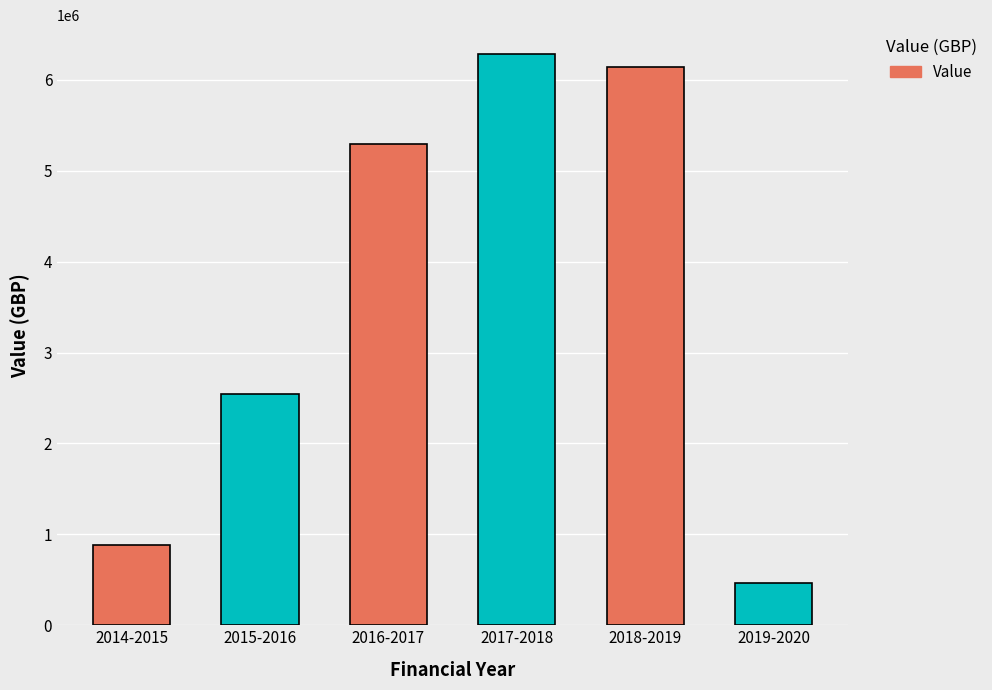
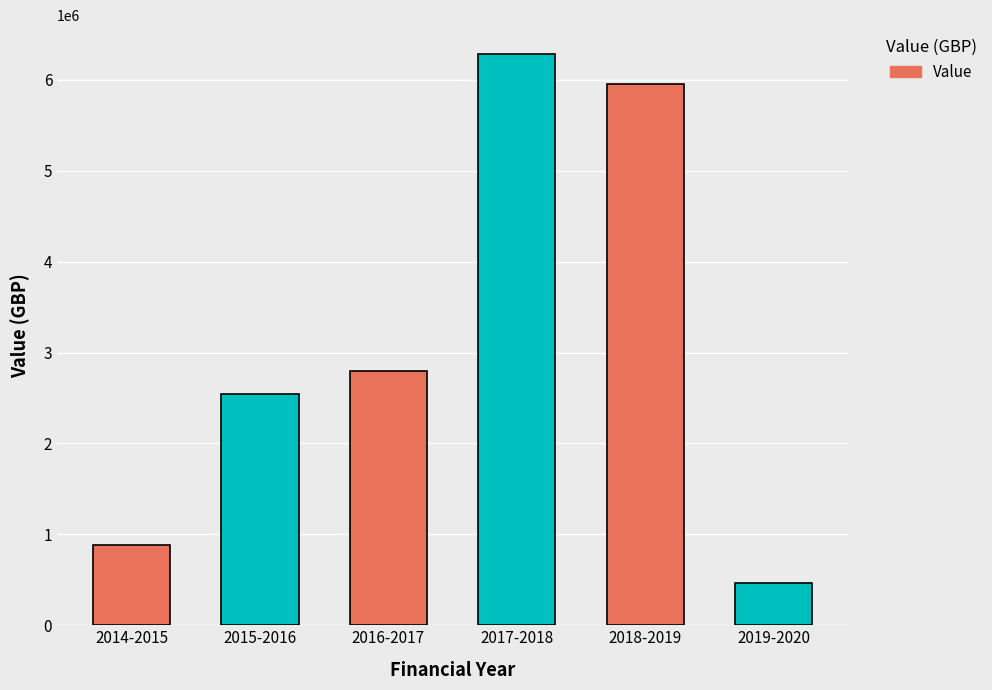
  {
    "2014-2015": 900000,
    "2015-2016": 2500000,
-   "2016-2017": 5300000,
+   "2016-2017": 2800000,
    "2017-2018": 6300000,
-   "2018-2019": 6100000,
+   "2018-2019": 6000000,
    "2019-2020": 500000
  }
